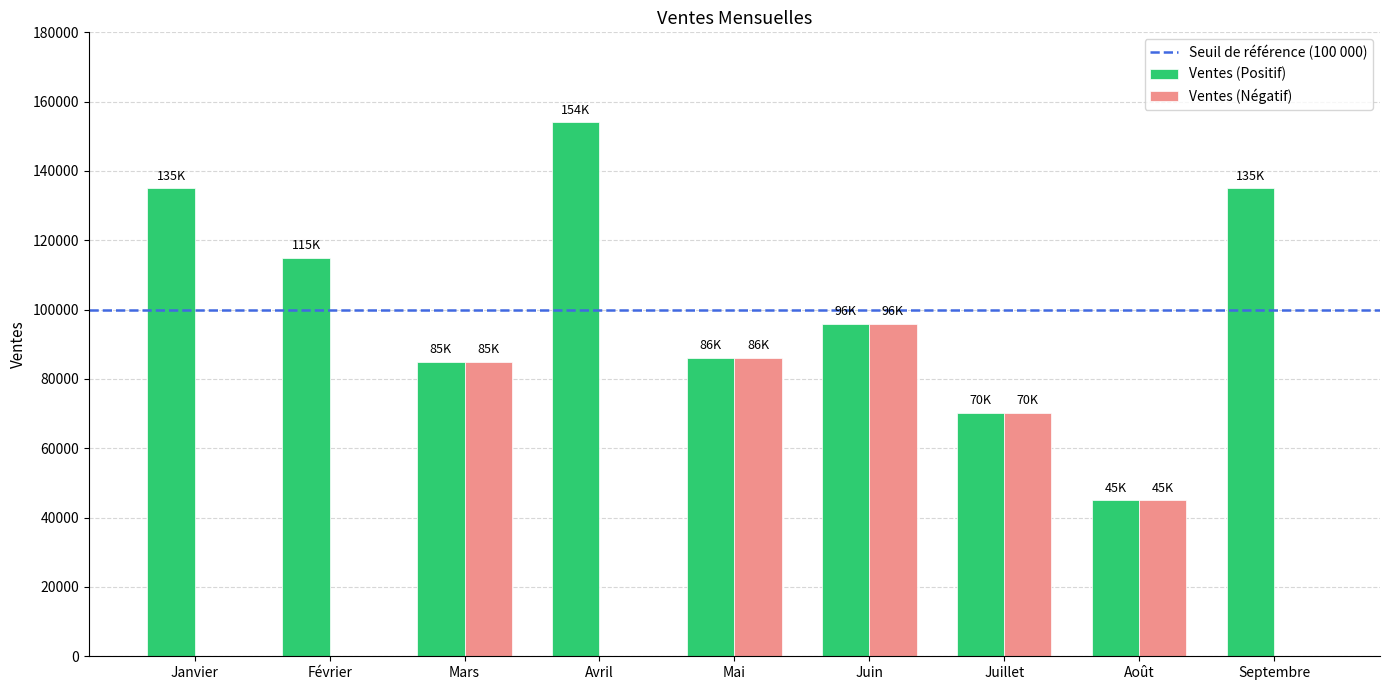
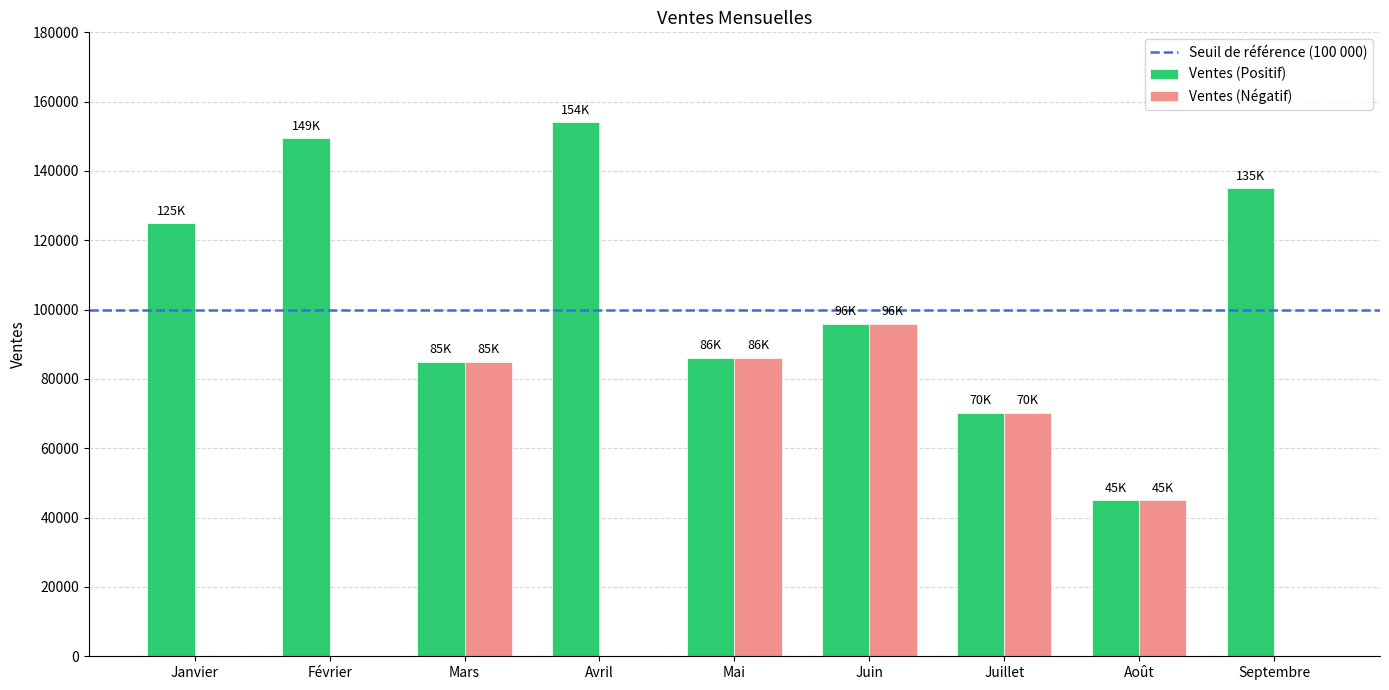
  {
    "Ventes (Positif)": {
-     "Janvier": "135K",
-     "Février": "115K",
+     "Janvier": "125K",
+     "Février": "149K",
      "Mars": "85K",
      "Avril": "154K",
      "Mai": "86K",
      "Juin": "96K",
      "Juillet": "70K",
      "Août": "45K",
      "Septembre": "135K"
    },
    "Ventes (Négatif)": {
      "Mars": "85K",
      "Mai": "86K",
      "Juin": "96K",
      "Juillet": "70K",
      "Août": "45K"
    }
  }
